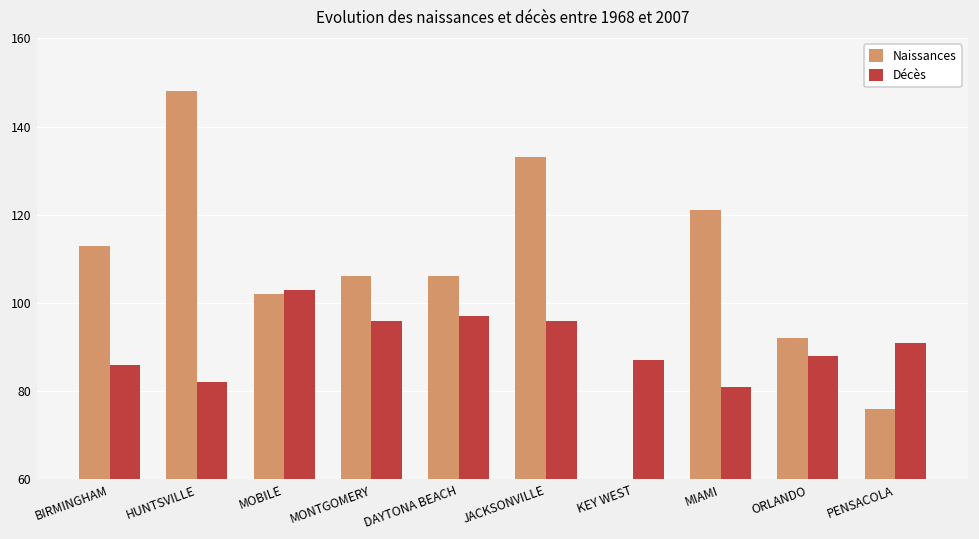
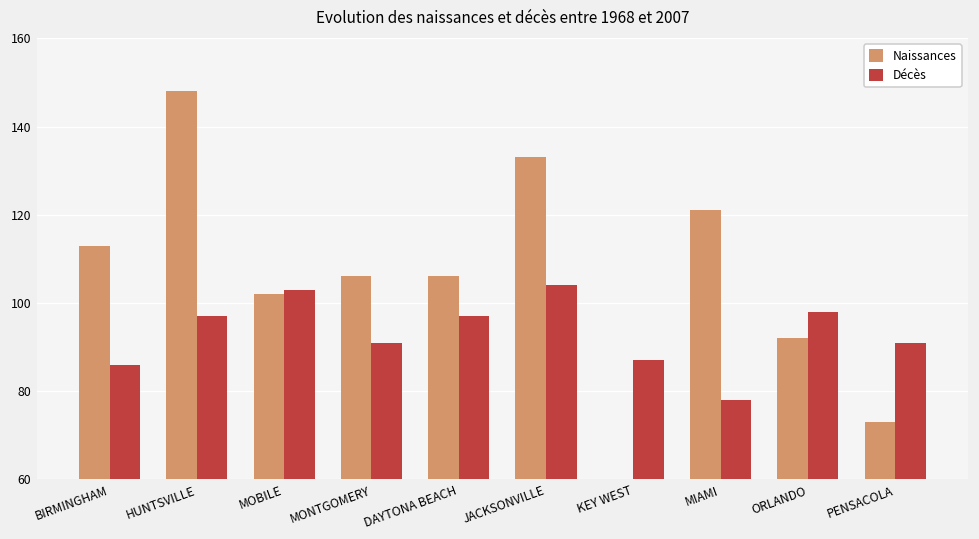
  {
    "Naissances": {
      "BIRMINGHAM": 113,
      "HUNTSVILLE": 148,
      "MOBILE": 102,
      "MONTGOMERY": 106,
      "DAYTONA BEACH": 106,
      "JACKSONVILLE": 133,
      "MIAMI": 121,
      "ORLANDO": 92,
-     "PENSACOLA": 76
+     "PENSACOLA": 73
    },
    "Décès": {
      "BIRMINGHAM": 86,
-     "HUNTSVILLE": 82,
+     "HUNTSVILLE": 97,
      "MOBILE": 103,
-     "MONTGOMERY": 96,
+     "MONTGOMERY": 91,
      "DAYTONA BEACH": 97,
-     "JACKSONVILLE": 96,
+     "JACKSONVILLE": 104,
      "KEY WEST": 87,
-     "MIAMI": 81,
-     "ORLANDO": 88,
+     "MIAMI": 78,
+     "ORLANDO": 98,
      "PENSACOLA": 91
    }
  }
